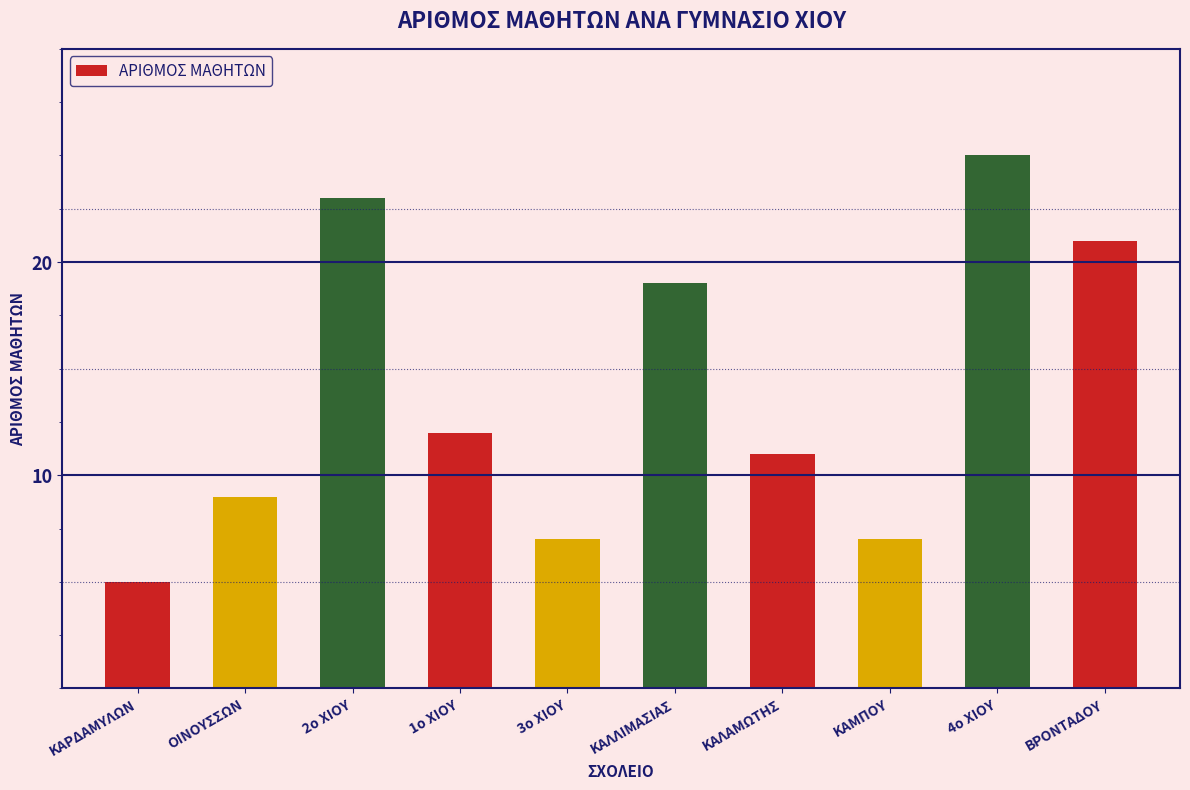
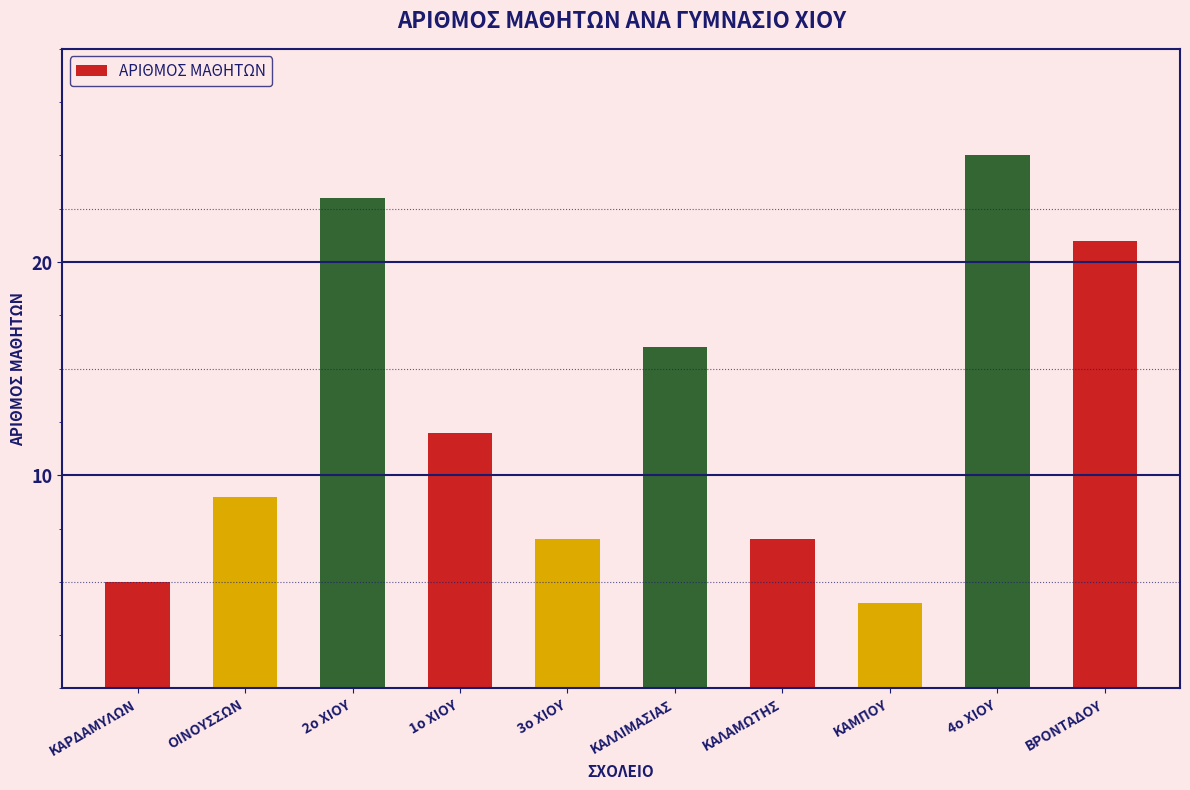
  {
    "ΚΑΡΔΑΜΥΛΩΝ": 5,
    "ΟΙΝΟΥΣΣΩΝ": 9,
    "2ο ΧΙΟΥ": 23,
    "1ο ΧΙΟΥ": 12,
    "3ο ΧΙΟΥ": 7,
-   "ΚΑΛΛΙΜΑΣΙΑΣ": 19,
-   "ΚΑΛΑΜΩΤΗΣ": 11,
-   "ΚΑΜΠΟΥ": 7,
+   "ΚΑΛΛΙΜΑΣΙΑΣ": 16,
+   "ΚΑΛΑΜΩΤΗΣ": 7,
+   "ΚΑΜΠΟΥ": 4,
    "4ο ΧΙΟΥ": 25,
    "ΒΡΟΝΤΑΔΟΥ": 21
  }
